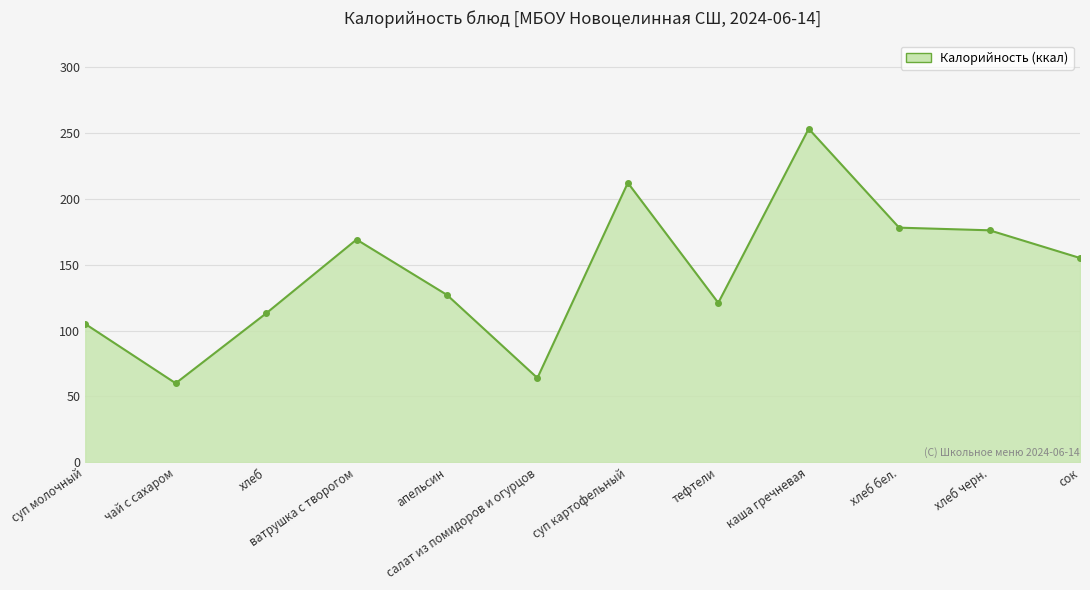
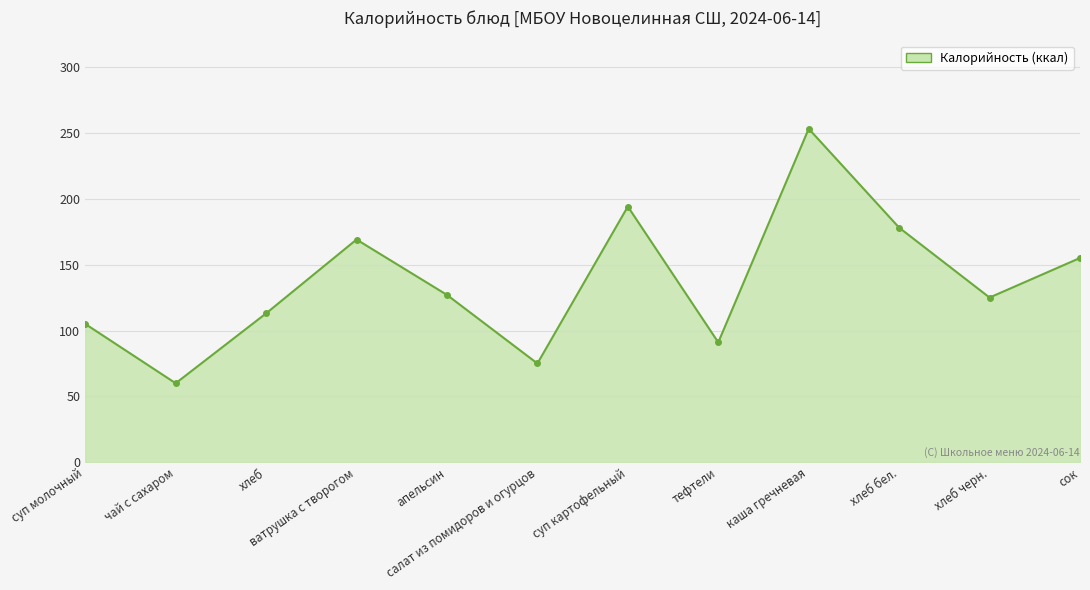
  {
    "суп молочный": 105,
    "чай с сахаром": 60,
    "хлеб": 113,
    "ватрушка с творогом": 169,
    "апельсин": 127,
-   "салат из помидоров и огурцов": 64,
-   "суп картофельный": 212,
-   "тефтели": 121,
+   "салат из помидоров и огурцов": 75,
+   "суп картофельный": 194,
+   "тефтели": 91,
    "каша гречневая": 253,
    "хлеб бел.": 178,
-   "хлеб черн.": 176,
+   "хлеб черн.": 125,
    "сок": 155
  }
